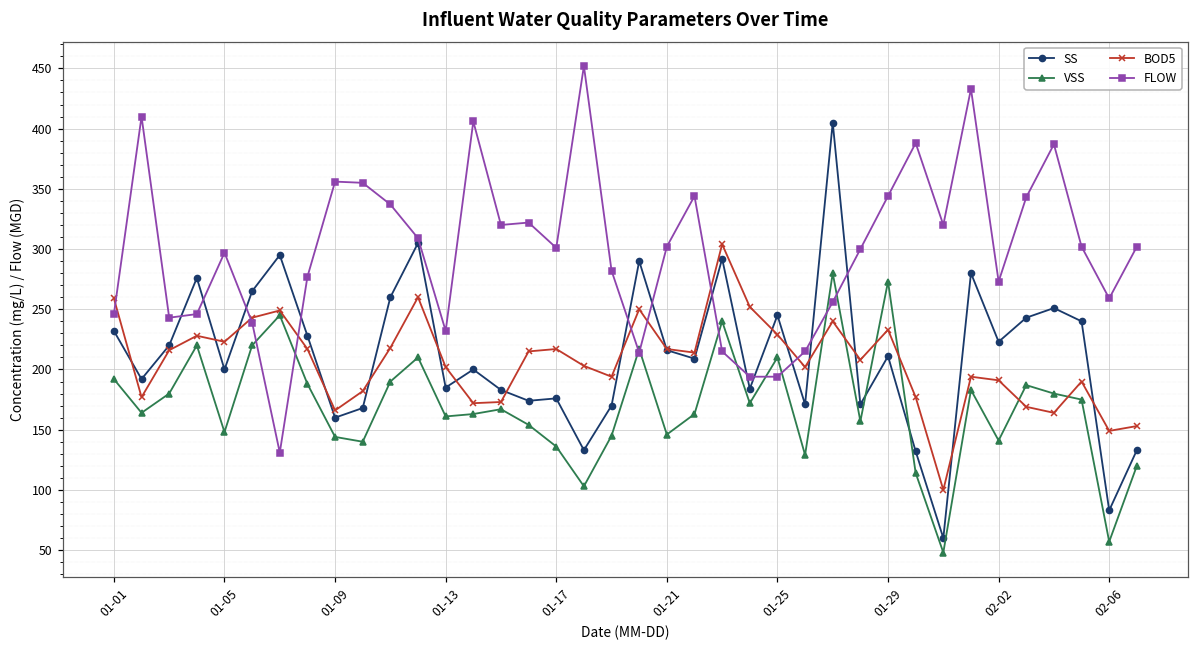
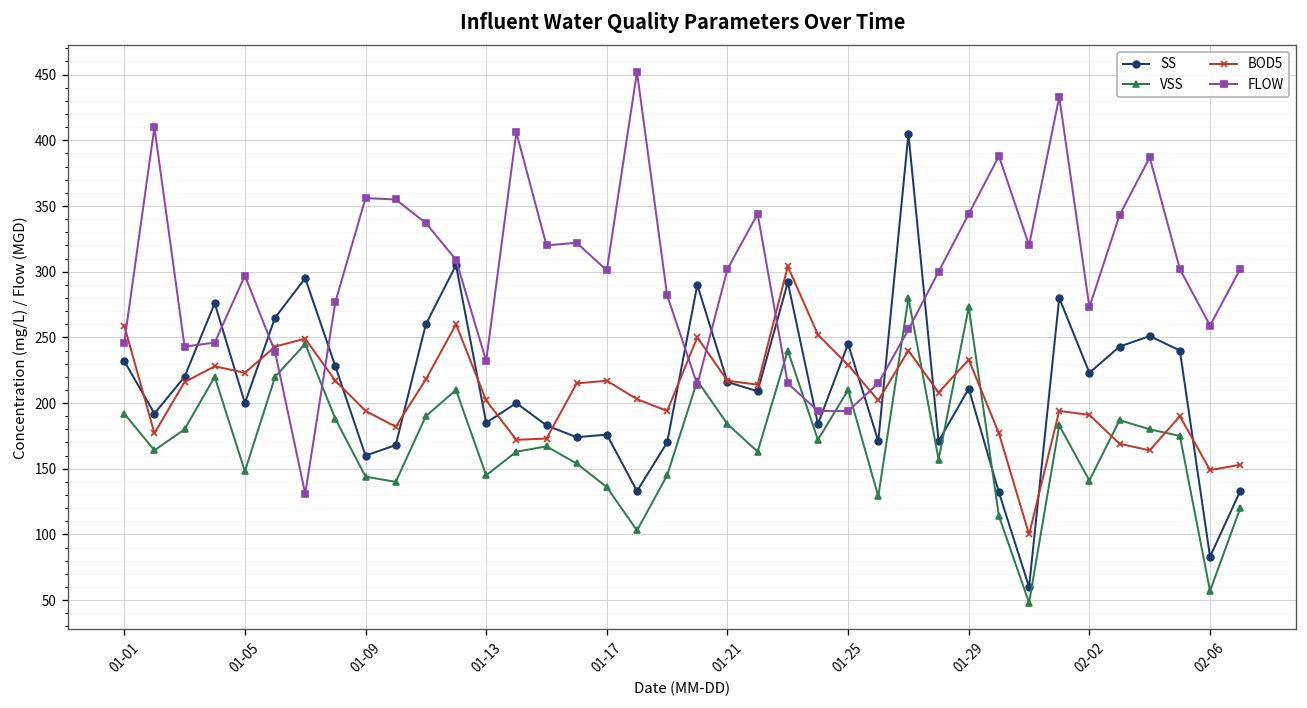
  {
    "SS": {
      "01-01": 232,
      "01-05": 200,
      "01-09": 160,
      "01-13": 185,
      "01-17": 176,
      "01-25": 245,
      "01-29": 211,
      "02-02": 223,
      "02-06": 83
    },
    "VSS": {
      "01-01": 192,
      "01-05": 148,
      "01-09": 144,
-     "01-13": 161,
+     "01-13": 145,
      "01-17": 136,
-     "01-21": 146,
+     "01-21": 184,
      "01-25": 210,
      "01-29": 273,
      "02-02": 141,
      "02-06": 57
    },
    "BOD5": {
      "01-01": 259,
      "01-05": 223,
-     "01-09": 166,
+     "01-09": 194,
      "01-13": 202,
      "01-17": 217,
      "01-25": 229,
      "01-29": 233,
      "02-02": 191,
      "02-06": 149
    },
    "FLOW": {
      "01-01": 246,
      "01-05": 297,
      "01-09": 356,
      "01-13": 232,
      "01-17": 301,
      "01-21": 302,
      "01-25": 194,
      "01-29": 344,
      "02-02": 273,
      "02-06": 259
    }
  }
